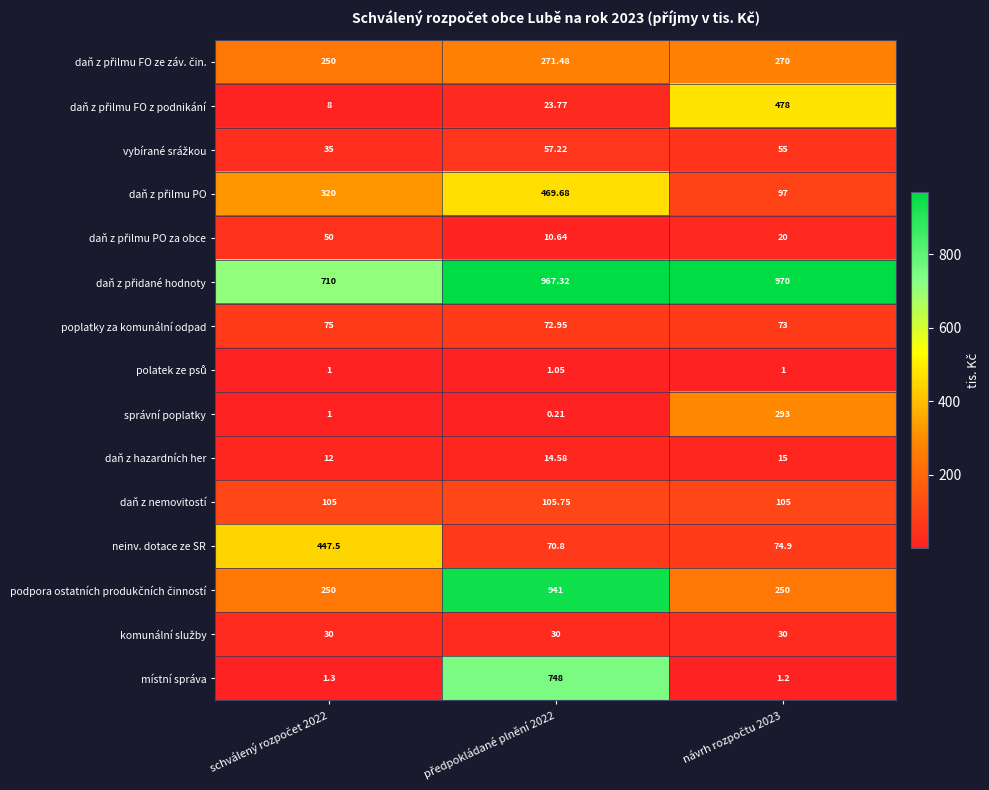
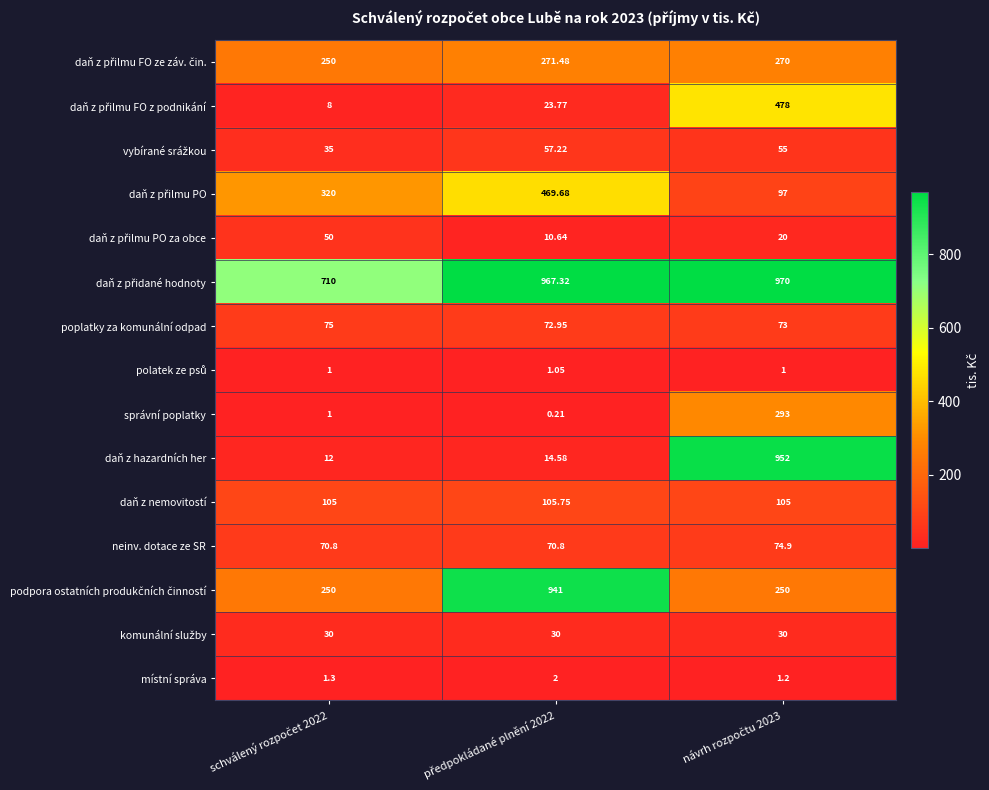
  {
    "daň z přilmu FO ze záv. čin.": {
      "schválený rozpočet 2022": 250,
      "předpokládané plnění 2022": 271.48,
      "návrh rozpočtu 2023": 270
    },
    "daň z přilmu FO z podnikání": {
      "schválený rozpočet 2022": 8,
      "předpokládané plnění 2022": 23.77,
      "návrh rozpočtu 2023": 478
    },
    "vybírané srážkou": {
      "schválený rozpočet 2022": 35,
      "předpokládané plnění 2022": 57.22,
      "návrh rozpočtu 2023": 55
    },
    "daň z přilmu PO": {
      "schválený rozpočet 2022": 320,
      "předpokládané plnění 2022": 469.68,
      "návrh rozpočtu 2023": 97
    },
    "daň z přilmu PO za obce": {
      "schválený rozpočet 2022": 50,
      "předpokládané plnění 2022": 10.64,
      "návrh rozpočtu 2023": 20
    },
    "daň z přidané hodnoty": {
      "schválený rozpočet 2022": 710,
      "předpokládané plnění 2022": 967.32,
      "návrh rozpočtu 2023": 970
    },
    "poplatky za komunální odpad": {
      "schválený rozpočet 2022": 75,
      "předpokládané plnění 2022": 72.95,
      "návrh rozpočtu 2023": 73
    },
    "polatek ze psů": {
      "schválený rozpočet 2022": 1,
      "předpokládané plnění 2022": 1.05,
      "návrh rozpočtu 2023": 1
    },
    "správní poplatky": {
      "schválený rozpočet 2022": 1,
      "předpokládané plnění 2022": 0.21,
      "návrh rozpočtu 2023": 293
    },
    "daň z hazardních her": {
      "schválený rozpočet 2022": 12,
      "předpokládané plnění 2022": 14.58,
-     "návrh rozpočtu 2023": 15
+     "návrh rozpočtu 2023": 952
    },
    "daň z nemovitostí": {
      "schválený rozpočet 2022": 105,
      "předpokládané plnění 2022": 105.75,
      "návrh rozpočtu 2023": 105
    },
    "neinv. dotace ze SR": {
-     "schválený rozpočet 2022": 447.5,
+     "schválený rozpočet 2022": 70.8,
      "předpokládané plnění 2022": 70.8,
      "návrh rozpočtu 2023": 74.9
    },
    "podpora ostatních produkčních činností": {
      "schválený rozpočet 2022": 250,
      "předpokládané plnění 2022": 941,
      "návrh rozpočtu 2023": 250
    },
    "komunální služby": {
      "schválený rozpočet 2022": 30,
      "předpokládané plnění 2022": 30,
      "návrh rozpočtu 2023": 30
    },
    "místní správa": {
      "schválený rozpočet 2022": 1.3,
-     "předpokládané plnění 2022": 748,
+     "předpokládané plnění 2022": 2,
      "návrh rozpočtu 2023": 1.2
    }
  }
